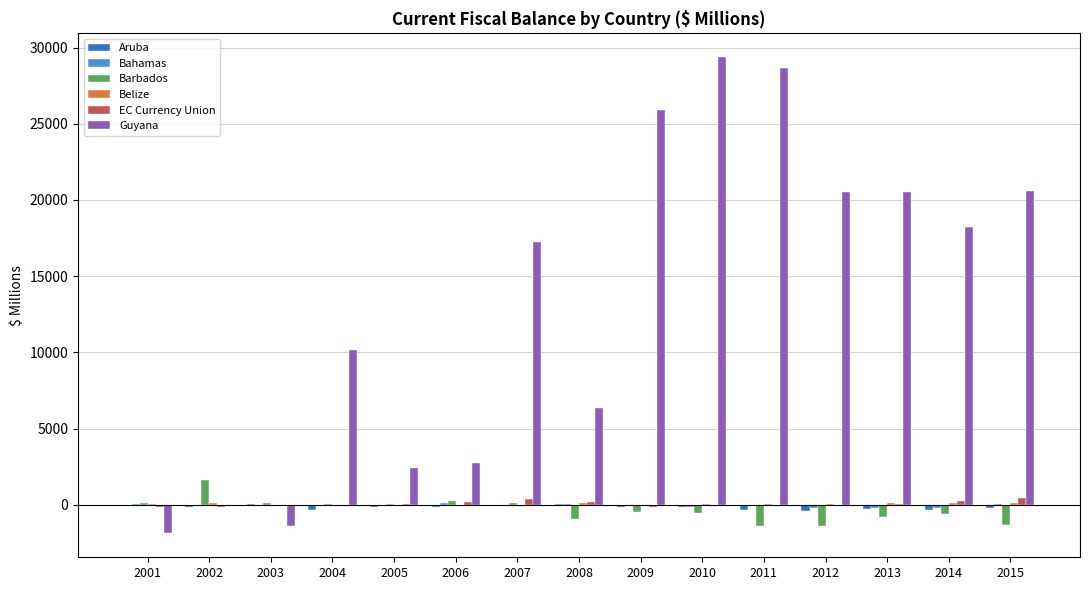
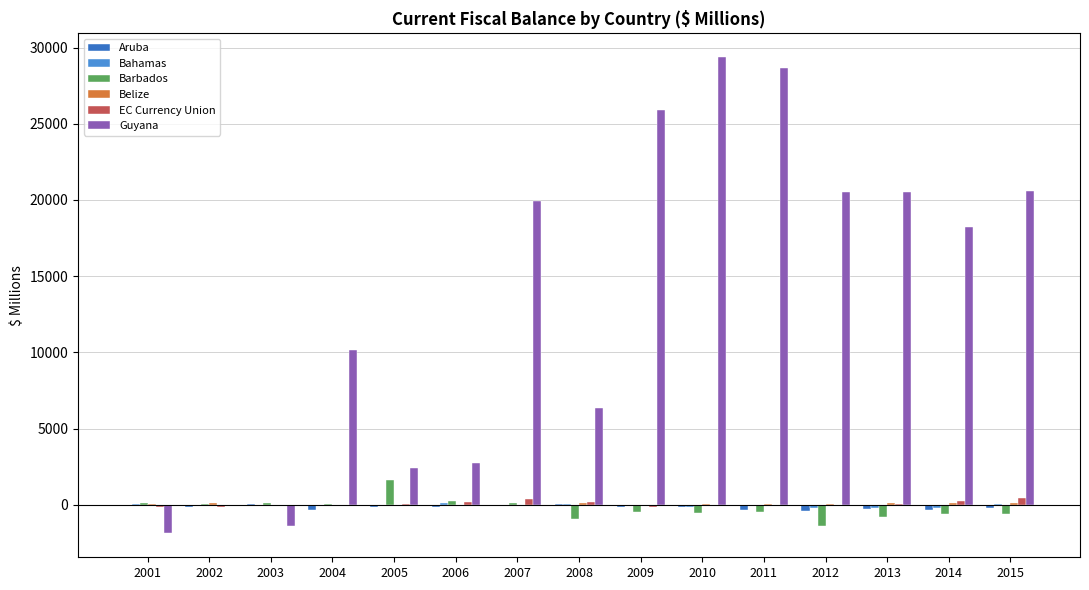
  {
    "Barbados": {
-     "2002": 1700,
-     "2005": 100,
+     "2002": 0,
+     "2005": 1600,
      "2006": 200,
      "2008": -900,
      "2009": -500,
      "2010": -500,
-     "2011": -1400,
+     "2011": -500,
      "2012": -1400,
      "2013": -800,
      "2014": -600,
-     "2015": -1300
+     "2015": -600
    },
    "Guyana": {
      "2001": -1900,
      "2003": -1400,
      "2004": 10200,
      "2005": 2400,
      "2006": 2800,
-     "2007": 17200,
+     "2007": 19900,
      "2008": 6300,
      "2009": 25900,
      "2010": 29400,
      "2011": 28600,
      "2012": 20500,
      "2013": 20500,
      "2014": 18200,
      "2015": 20600
    }
  }
